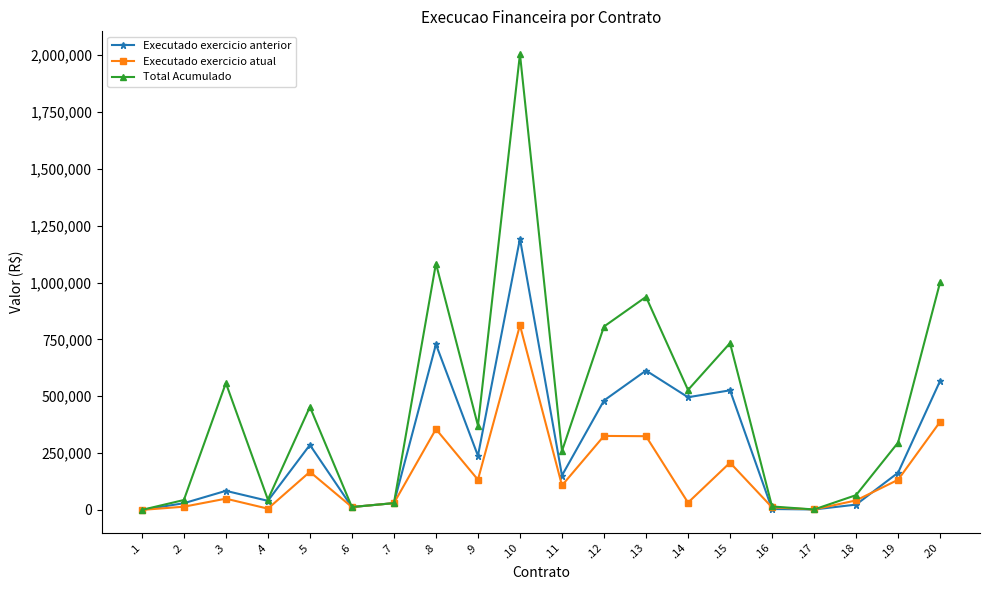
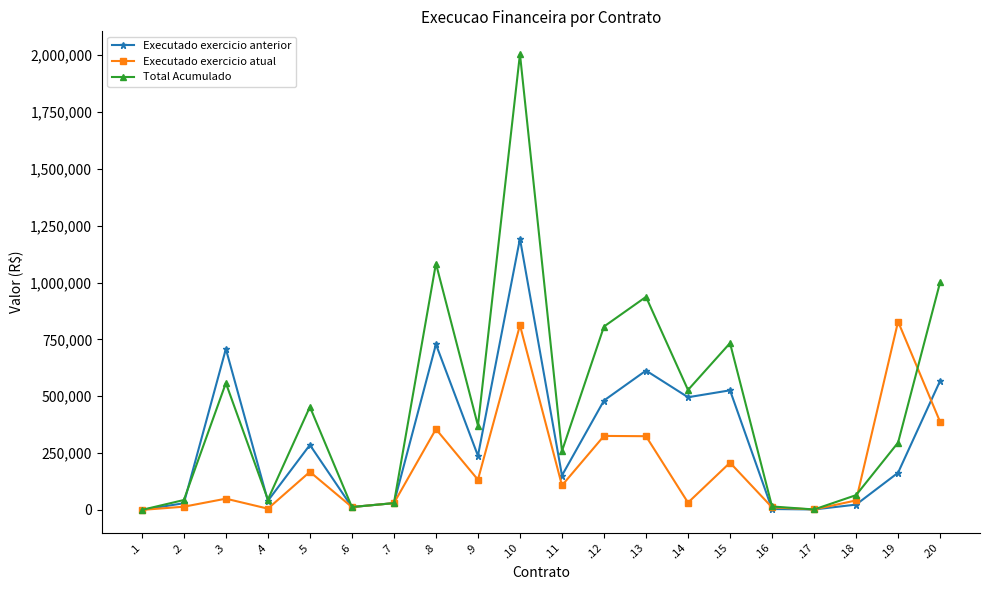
  {
    "Executado exercicio anterior": {
      ".2": "30,000",
-     ".3": "80,000",
+     ".3": "710,000",
      ".5": "290,000",
      ".8": "730,000",
      ".9": "240,000",
      ".10": "1,190,000",
      ".11": "150,000",
      ".12": "480,000",
      ".13": "610,000",
      ".14": "500,000",
      ".15": "530,000",
      ".18": "20,000",
      ".19": "160,000",
      ".20": "570,000"
    },
    "Executado exercicio atual": {
      ".2": "10,000",
      ".3": "50,000",
      ".4": "10,000",
      ".5": "170,000",
      ".8": "360,000",
      ".9": "130,000",
      ".10": "810,000",
      ".11": "110,000",
      ".12": "330,000",
      ".13": "320,000",
      ".14": "30,000",
      ".15": "210,000",
      ".18": "40,000",
-     ".19": "130,000",
+     ".19": "830,000",
      ".20": "390,000"
    },
    "Total Acumulado": {
      ".2": "40,000",
      ".3": "560,000",
      ".5": "450,000",
      ".8": "1,080,000",
      ".9": "370,000",
      ".10": "2,000,000",
      ".11": "260,000",
      ".12": "810,000",
      ".13": "940,000",
      ".14": "530,000",
      ".15": "730,000",
      ".18": "60,000",
      ".19": "300,000",
      ".20": "1,000,000"
    }
  }
